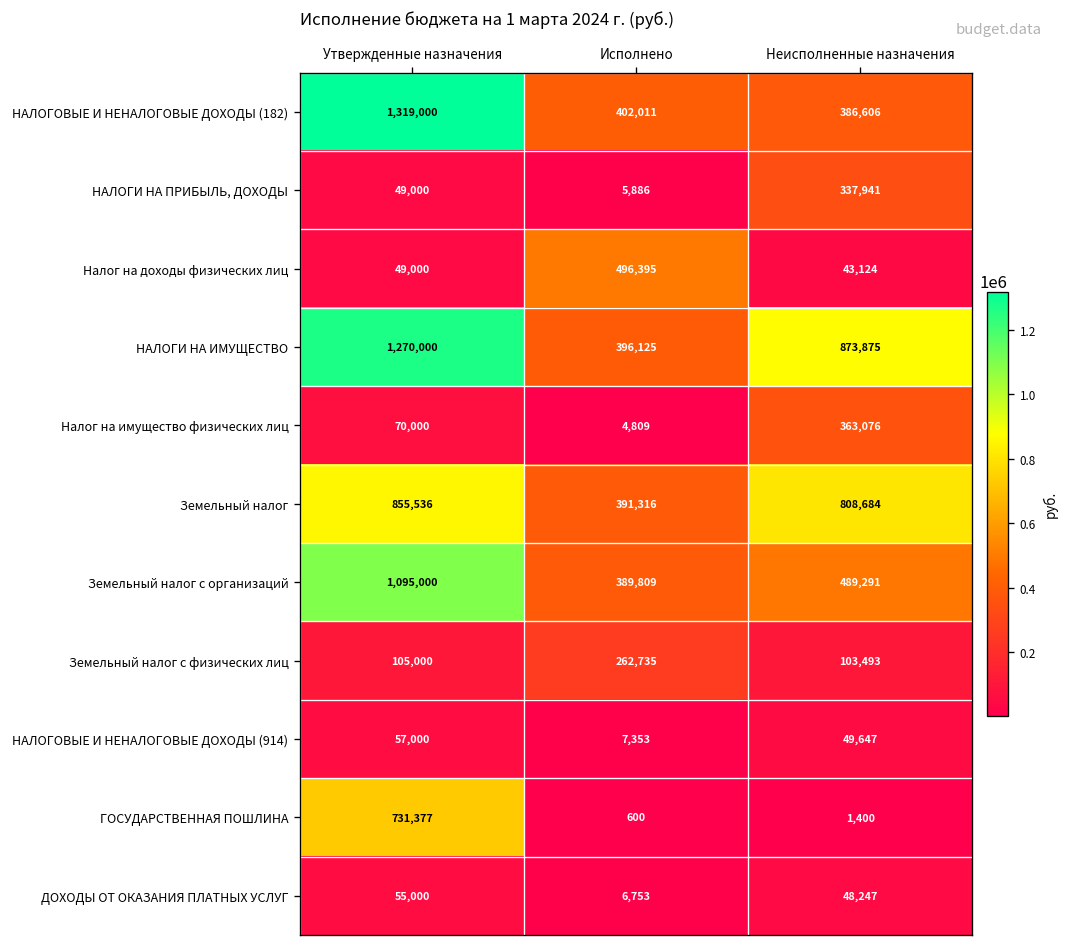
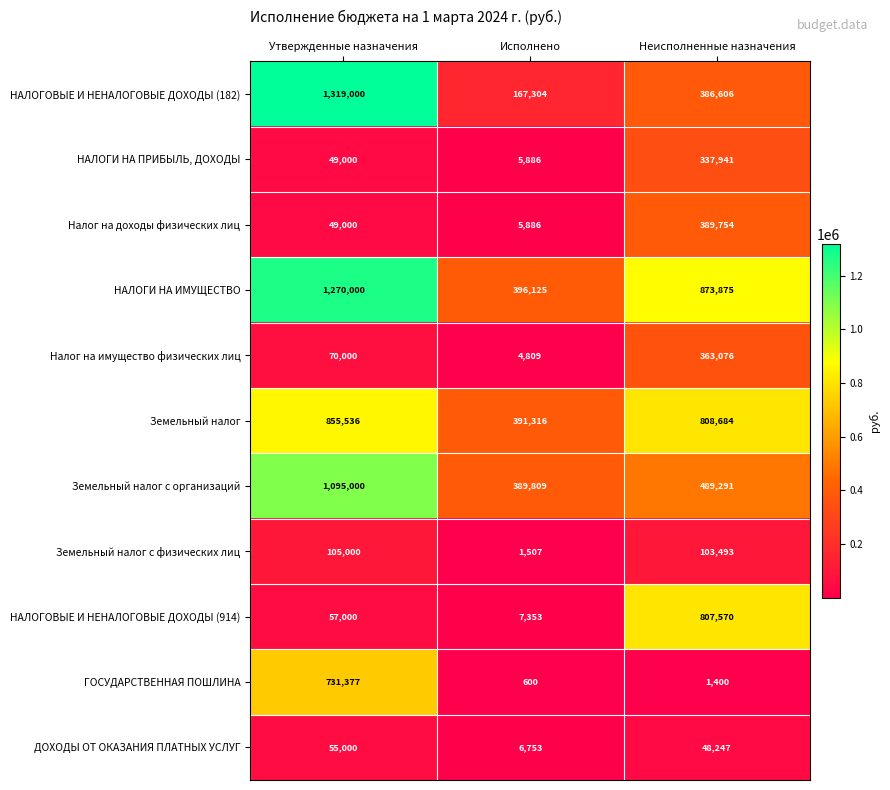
  {
    "НАЛОГОВЫЕ И НЕНАЛОГОВЫЕ ДОХОДЫ (182)": {
      "Утвержденные назначения": "1,319,000",
-     "Исполнено": "402,011",
+     "Исполнено": "167,304",
      "Неисполненные назначения": "386,606"
    },
    "НАЛОГИ НА ПРИБЫЛЬ, ДОХОДЫ": {
      "Утвержденные назначения": "49,000",
      "Исполнено": "5,886",
      "Неисполненные назначения": "337,941"
    },
    "Налог на доходы физических лиц": {
      "Утвержденные назначения": "49,000",
-     "Исполнено": "496,395",
-     "Неисполненные назначения": "43,124"
+     "Исполнено": "5,886",
+     "Неисполненные назначения": "389,754"
    },
    "НАЛОГИ НА ИМУЩЕСТВО": {
      "Утвержденные назначения": "1,270,000",
      "Исполнено": "396,125",
      "Неисполненные назначения": "873,875"
    },
    "Налог на имущество физических лиц": {
      "Утвержденные назначения": "70,000",
      "Исполнено": "4,809",
      "Неисполненные назначения": "363,076"
    },
    "Земельный налог": {
      "Утвержденные назначения": "855,536",
      "Исполнено": "391,316",
      "Неисполненные назначения": "808,684"
    },
    "Земельный налог с организаций": {
      "Утвержденные назначения": "1,095,000",
      "Исполнено": "389,809",
      "Неисполненные назначения": "489,291"
    },
    "Земельный налог с физических лиц": {
      "Утвержденные назначения": "105,000",
-     "Исполнено": "262,735",
+     "Исполнено": "1,507",
      "Неисполненные назначения": "103,493"
    },
    "НАЛОГОВЫЕ И НЕНАЛОГОВЫЕ ДОХОДЫ (914)": {
      "Утвержденные назначения": "57,000",
      "Исполнено": "7,353",
-     "Неисполненные назначения": "49,647"
+     "Неисполненные назначения": "807,570"
    },
    "ГОСУДАРСТВЕННАЯ ПОШЛИНА": {
      "Утвержденные назначения": "731,377",
      "Исполнено": "600",
      "Неисполненные назначения": "1,400"
    },
    "ДОХОДЫ ОТ ОКАЗАНИЯ ПЛАТНЫХ УСЛУГ": {
      "Утвержденные назначения": "55,000",
      "Исполнено": "6,753",
      "Неисполненные назначения": "48,247"
    }
  }
